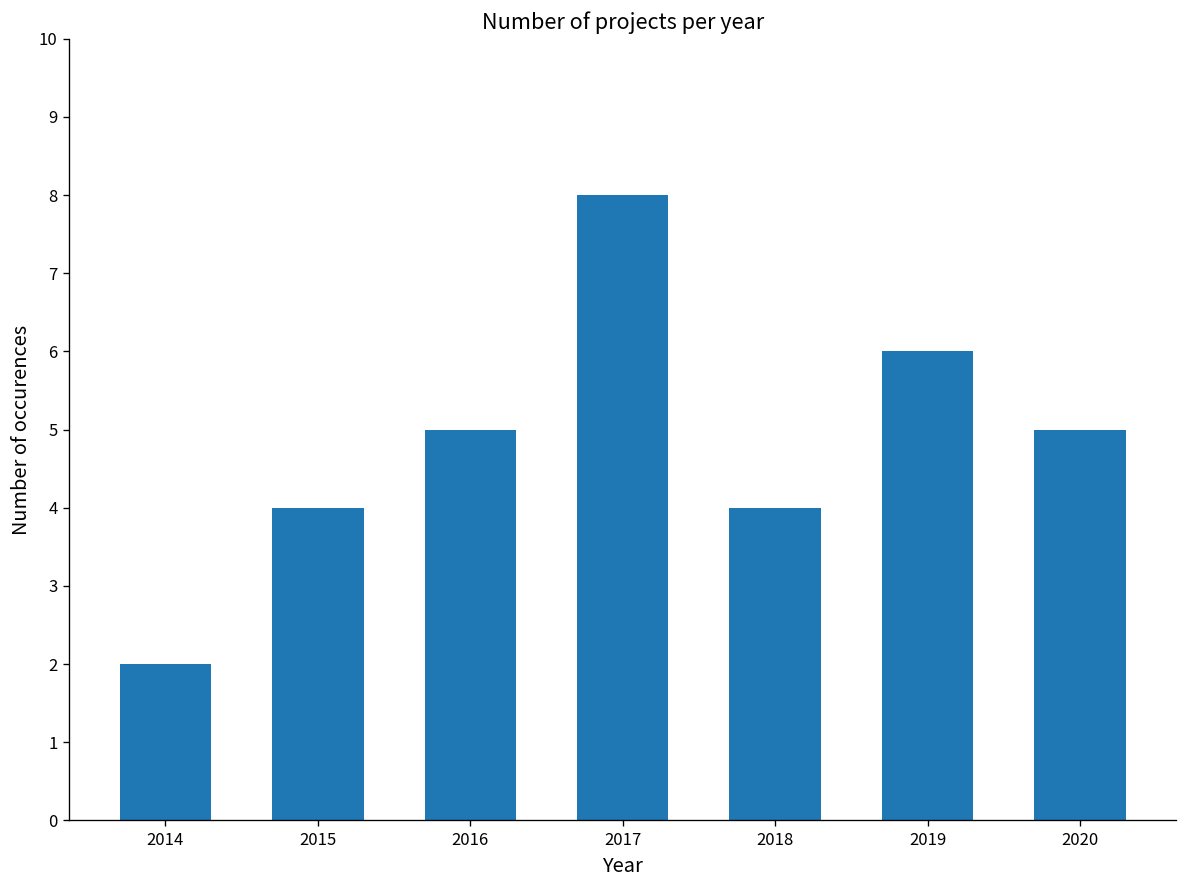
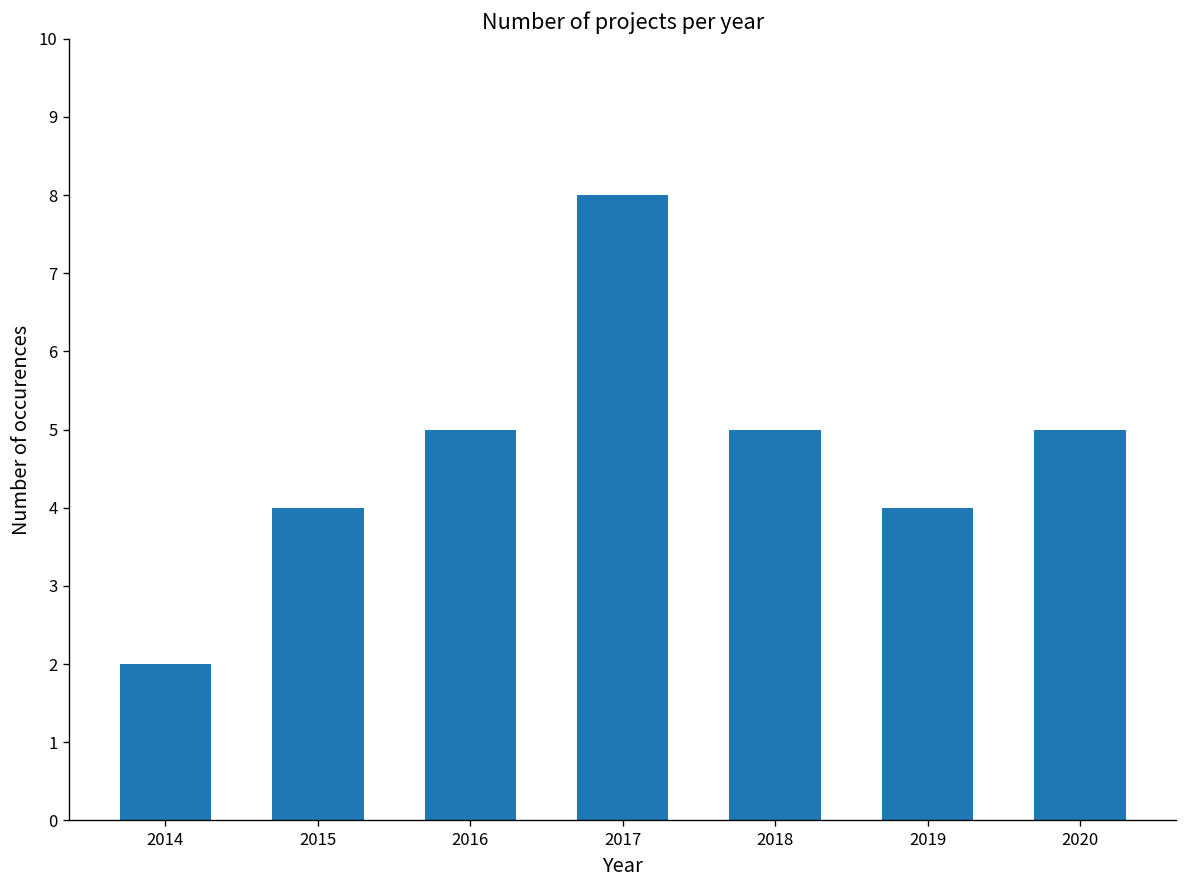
  {
    "2014": 2,
    "2015": 4,
    "2016": 5,
    "2017": 8,
-   "2018": 4,
-   "2019": 6,
+   "2018": 5,
+   "2019": 4,
    "2020": 5
  }
